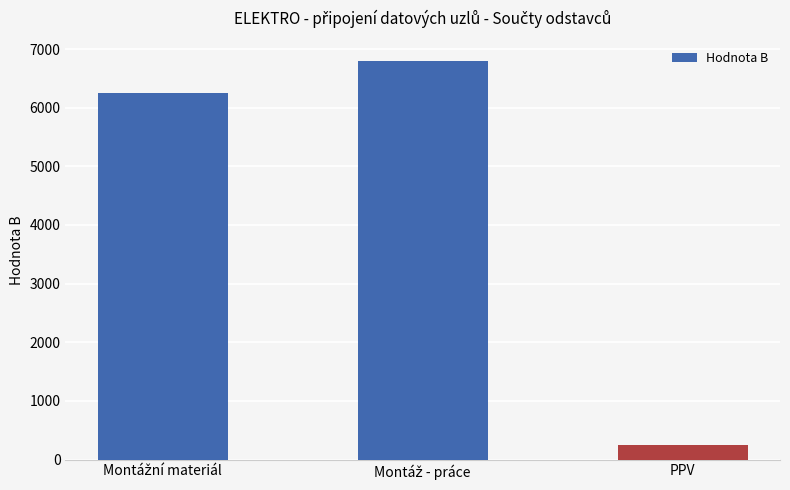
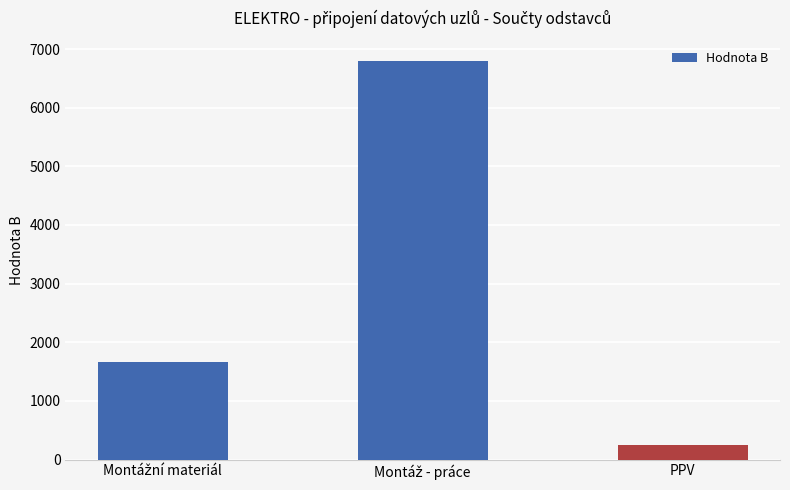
  {
-   "Montážní materiál": 6200,
+   "Montážní materiál": 1700,
    "Montáž - práce": 6800,
    "PPV": 200
  }
